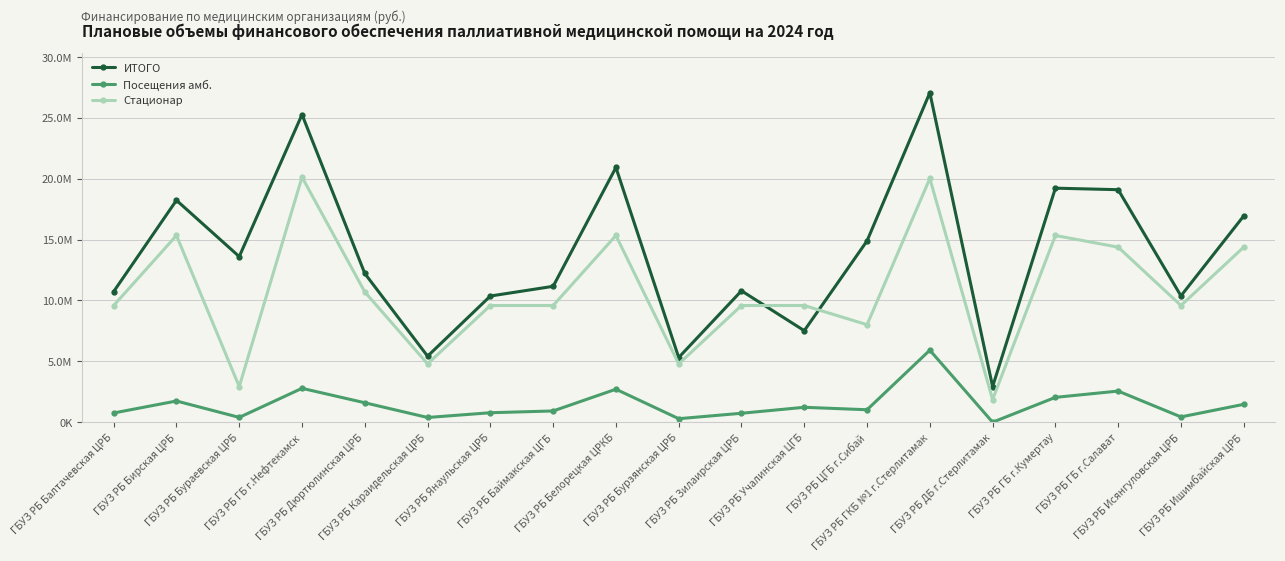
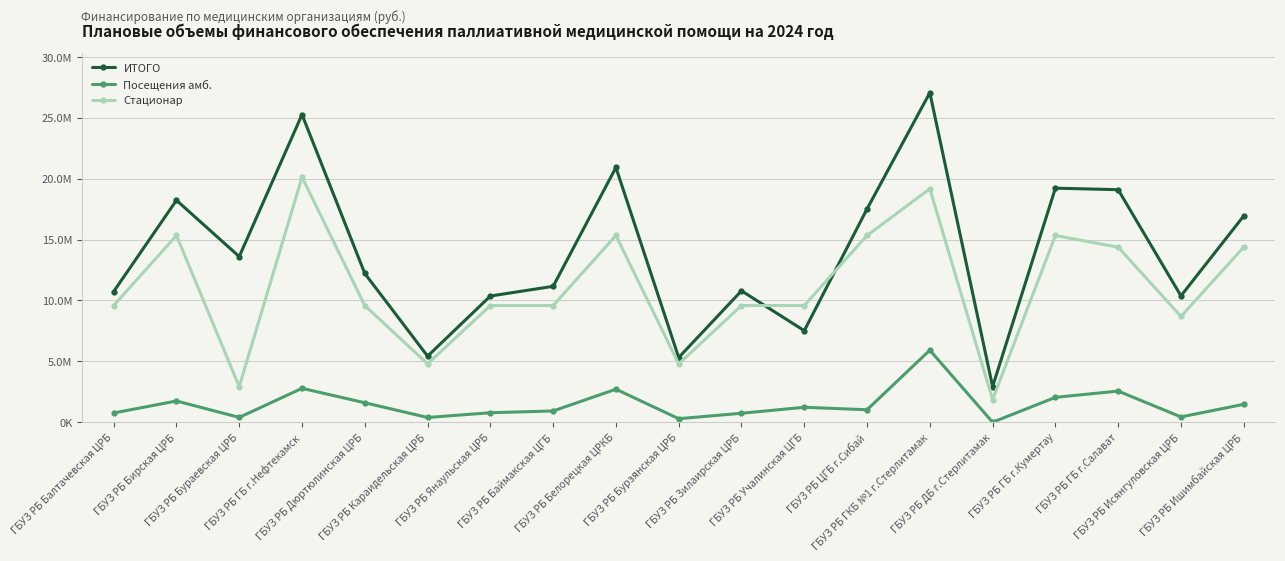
  {
    "ИТОГО": {
      "ГБУЗ РБ Балтачевская ЦРБ": 10700000,
      "ГБУЗ РБ Бирская ЦРБ": 18200000,
      "ГБУЗ РБ Бураевская ЦРБ": 13600000,
      "ГБУЗ РБ ГБ г.Нефтекамск": 25300000,
      "ГБУЗ РБ Дюртюлинская ЦРБ": 12200000,
      "ГБУЗ РБ Караидельская ЦРБ": 5400000,
      "ГБУЗ РБ Янаульская ЦРБ": 10400000,
      "ГБУЗ РБ Баймакская ЦГБ": 11200000,
      "ГБУЗ РБ Белорецкая ЦРКБ": 20900000,
      "ГБУЗ РБ Бурзянская ЦРБ": 5300000,
      "ГБУЗ РБ Зилаирская ЦРБ": 10800000,
      "ГБУЗ РБ Учалинская ЦГБ": 7500000,
-     "ГБУЗ РБ ЦГБ г.Сибай": 14900000,
+     "ГБУЗ РБ ЦГБ г.Сибай": 17500000,
      "ГБУЗ РБ ГКБ №1 г.Стерлитамак": 27100000,
      "ГБУЗ РБ ДБ г.Стерлитамак": 2900000,
      "ГБУЗ РБ ГБ г.Кумертау": 19200000,
      "ГБУЗ РБ ГБ г.Салават": 19100000,
      "ГБУЗ РБ Исянгуловская ЦРБ": 10400000,
      "ГБУЗ РБ Ишимбайская ЦРБ": 16900000
    },
    "Посещения амб.": {
      "ГБУЗ РБ Балтачевская ЦРБ": 800000,
      "ГБУЗ РБ Бирская ЦРБ": 1700000,
      "ГБУЗ РБ Бураевская ЦРБ": 400000,
      "ГБУЗ РБ ГБ г.Нефтекамск": 2800000,
      "ГБУЗ РБ Дюртюлинская ЦРБ": 1600000,
      "ГБУЗ РБ Караидельская ЦРБ": 400000,
      "ГБУЗ РБ Янаульская ЦРБ": 800000,
      "ГБУЗ РБ Баймакская ЦГБ": 900000,
      "ГБУЗ РБ Белорецкая ЦРКБ": 2700000,
      "ГБУЗ РБ Бурзянская ЦРБ": 300000,
      "ГБУЗ РБ Зилаирская ЦРБ": 700000,
      "ГБУЗ РБ Учалинская ЦГБ": 1200000,
      "ГБУЗ РБ ЦГБ г.Сибай": 1000000,
      "ГБУЗ РБ ГКБ №1 г.Стерлитамак": 5900000,
      "ГБУЗ РБ ДБ г.Стерлитамак": 0,
      "ГБУЗ РБ ГБ г.Кумертау": 2000000,
      "ГБУЗ РБ ГБ г.Салават": 2600000,
      "ГБУЗ РБ Исянгуловская ЦРБ": 400000,
      "ГБУЗ РБ Ишимбайская ЦРБ": 1500000
    },
    "Стационар": {
      "ГБУЗ РБ Балтачевская ЦРБ": 9600000,
      "ГБУЗ РБ Бирская ЦРБ": 15300000,
      "ГБУЗ РБ Бураевская ЦРБ": 2900000,
      "ГБУЗ РБ ГБ г.Нефтекамск": 20100000,
-     "ГБУЗ РБ Дюртюлинская ЦРБ": 10700000,
+     "ГБУЗ РБ Дюртюлинская ЦРБ": 9600000,
      "ГБУЗ РБ Караидельская ЦРБ": 4800000,
      "ГБУЗ РБ Янаульская ЦРБ": 9600000,
      "ГБУЗ РБ Баймакская ЦГБ": 9600000,
      "ГБУЗ РБ Белорецкая ЦРКБ": 15300000,
      "ГБУЗ РБ Бурзянская ЦРБ": 4800000,
      "ГБУЗ РБ Зилаирская ЦРБ": 9600000,
      "ГБУЗ РБ Учалинская ЦГБ": 9600000,
-     "ГБУЗ РБ ЦГБ г.Сибай": 8000000,
-     "ГБУЗ РБ ГКБ №1 г.Стерлитамак": 20000000,
+     "ГБУЗ РБ ЦГБ г.Сибай": 15300000,
+     "ГБУЗ РБ ГКБ №1 г.Стерлитамак": 19200000,
      "ГБУЗ РБ ДБ г.Стерлитамак": 1900000,
      "ГБУЗ РБ ГБ г.Кумертау": 15300000,
      "ГБУЗ РБ ГБ г.Салават": 14400000,
-     "ГБУЗ РБ Исянгуловская ЦРБ": 9600000,
+     "ГБУЗ РБ Исянгуловская ЦРБ": 8700000,
      "ГБУЗ РБ Ишимбайская ЦРБ": 14400000
    }
  }
